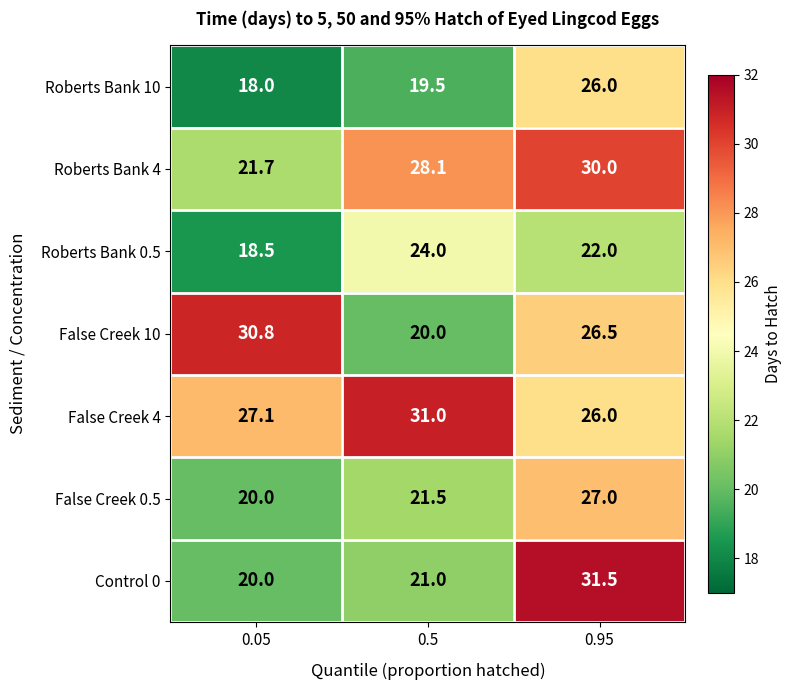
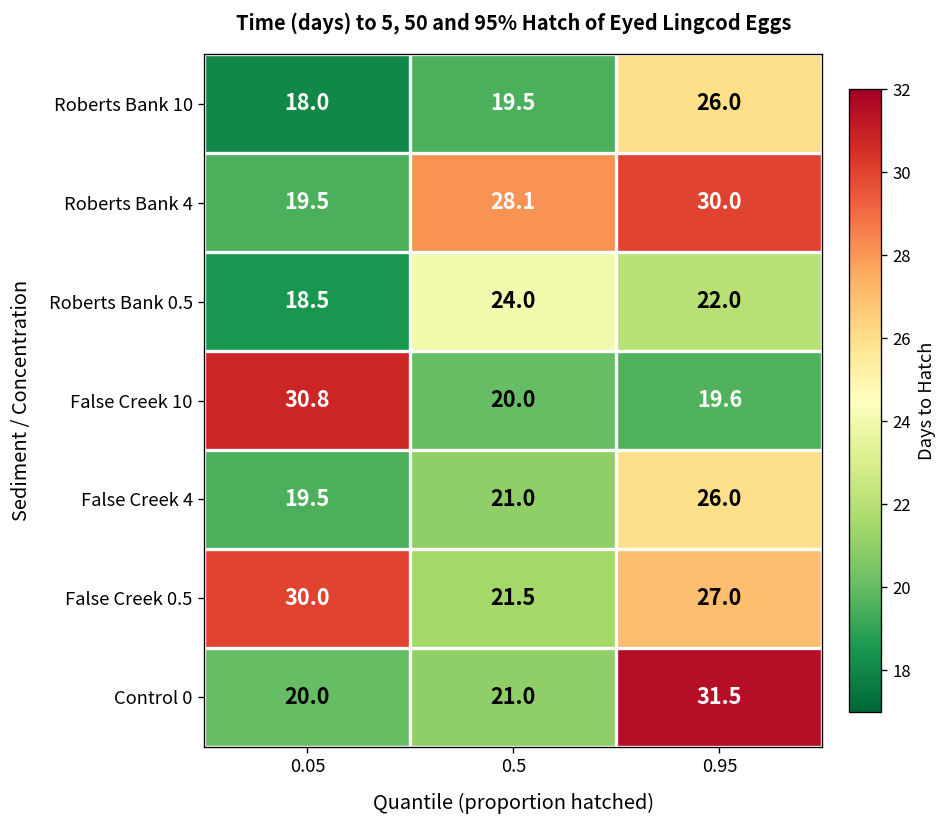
  {
    "Roberts Bank 10": {
      "0.05": 18.0,
      "0.5": 19.5,
      "0.95": 26.0
    },
    "Roberts Bank 4": {
-     "0.05": 21.7,
+     "0.05": 19.5,
      "0.5": 28.1,
      "0.95": 30.0
    },
    "Roberts Bank 0.5": {
      "0.05": 18.5,
      "0.5": 24.0,
      "0.95": 22.0
    },
    "False Creek 10": {
      "0.05": 30.8,
      "0.5": 20.0,
-     "0.95": 26.5
+     "0.95": 19.6
    },
    "False Creek 4": {
-     "0.05": 27.1,
-     "0.5": 31.0,
+     "0.05": 19.5,
+     "0.5": 21.0,
      "0.95": 26.0
    },
    "False Creek 0.5": {
-     "0.05": 20.0,
+     "0.05": 30.0,
      "0.5": 21.5,
      "0.95": 27.0
    },
    "Control 0": {
      "0.05": 20.0,
      "0.5": 21.0,
      "0.95": 31.5
    }
  }
